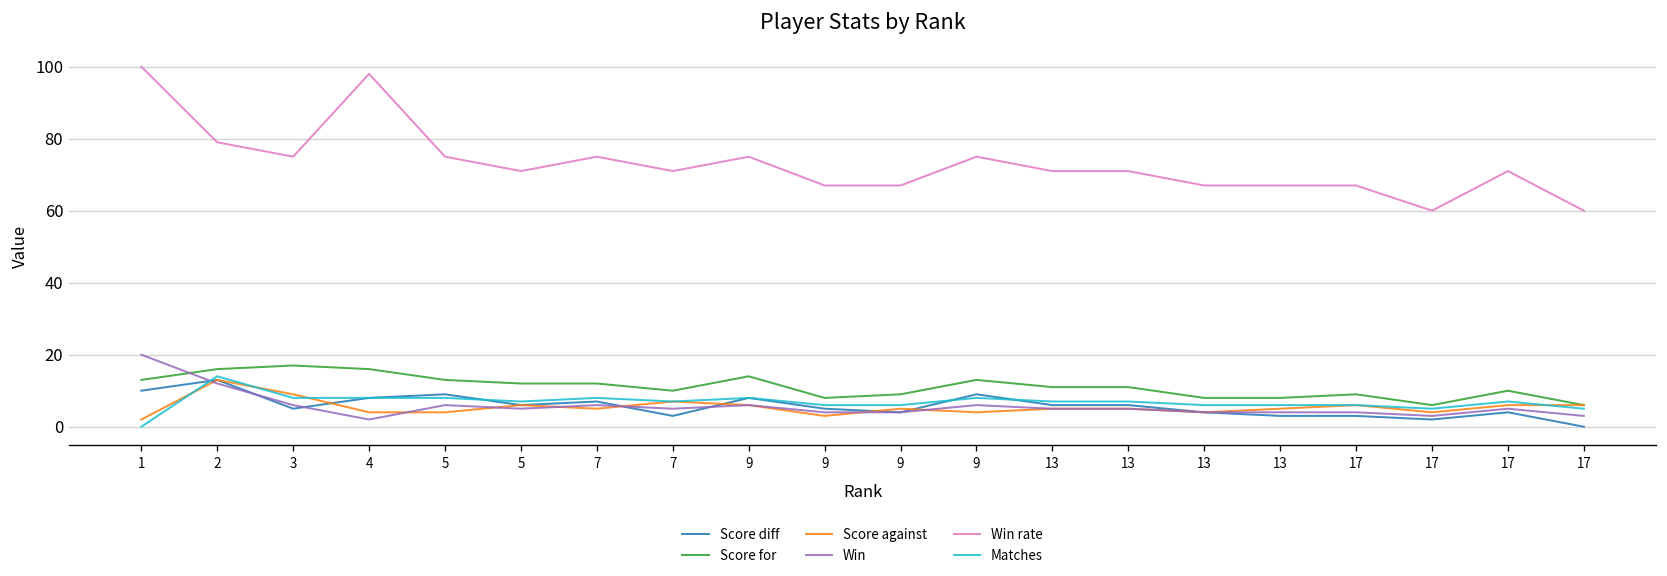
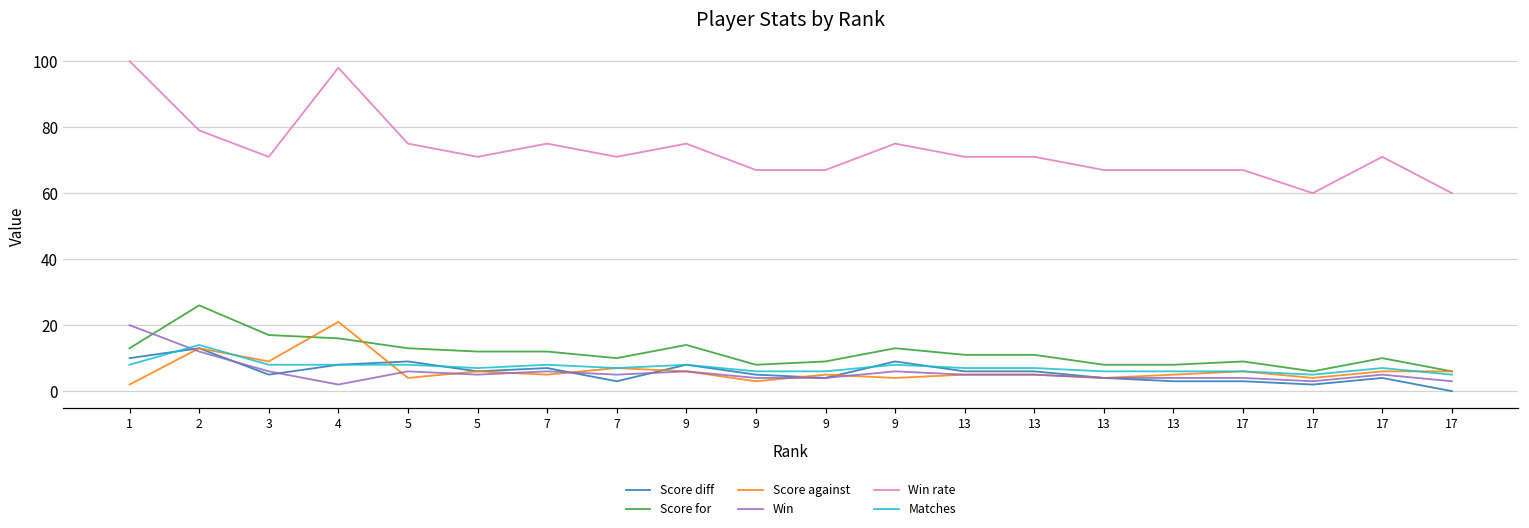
  {
    "Score diff": {
      "1": 10,
      "3": 5
    },
    "Score for": {
      "1": 13,
-     "2": 16,
+     "2": 26,
      "3": 17,
      "4": 16
    },
    "Score against": {
      "1": 2,
      "3": 9,
-     "4": 4
+     "4": 21
    },
    "Win": {
      "1": 20,
      "2": 12,
      "3": 6,
      "4": 2
    },
    "Win rate": {
      "1": 100,
      "2": 79,
-     "3": 75,
+     "3": 71,
      "4": 98
    },
    "Matches": {
-     "1": 0,
+     "1": 8,
      "2": 14,
      "3": 8
    }
  }
